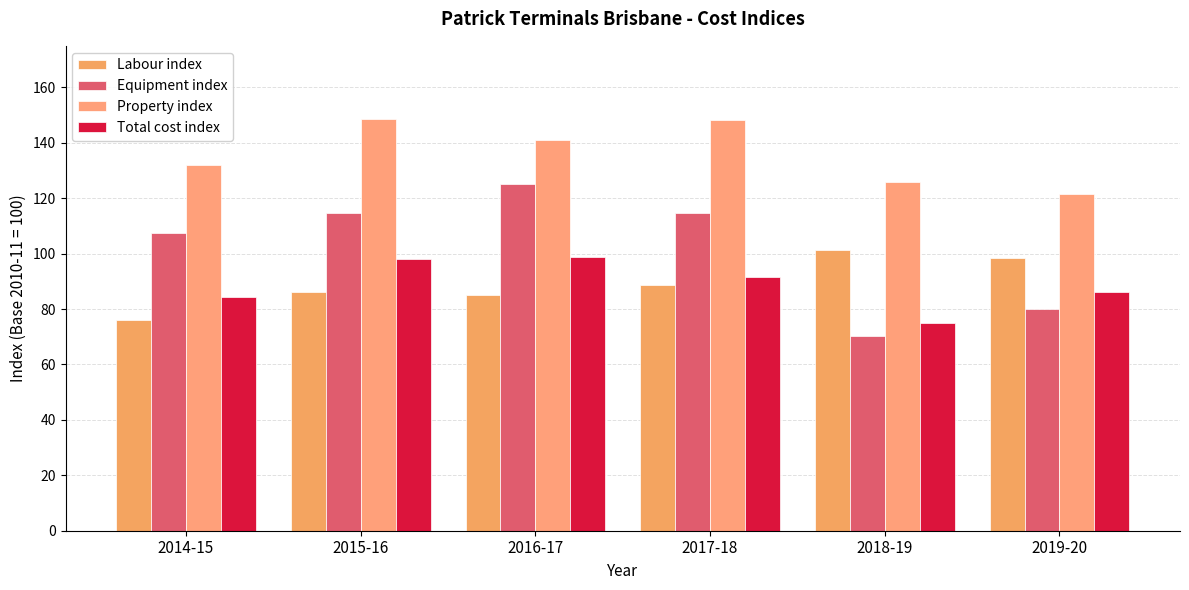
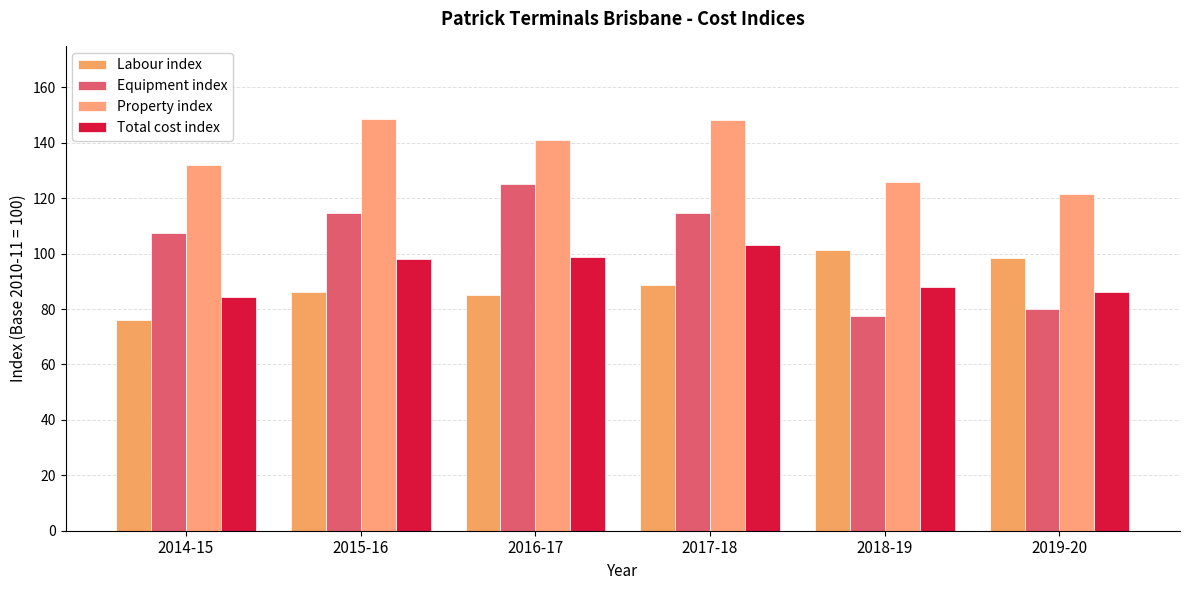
  {
    "Equipment index": {
      "2014-15": 107,
      "2015-16": 115,
      "2016-17": 125,
      "2017-18": 115,
-     "2018-19": 70,
+     "2018-19": 77,
      "2019-20": 80
    },
    "Total cost index": {
      "2014-15": 84,
      "2015-16": 98,
      "2016-17": 99,
-     "2017-18": 92,
-     "2018-19": 75,
+     "2017-18": 103,
+     "2018-19": 88,
      "2019-20": 86
    }
  }
